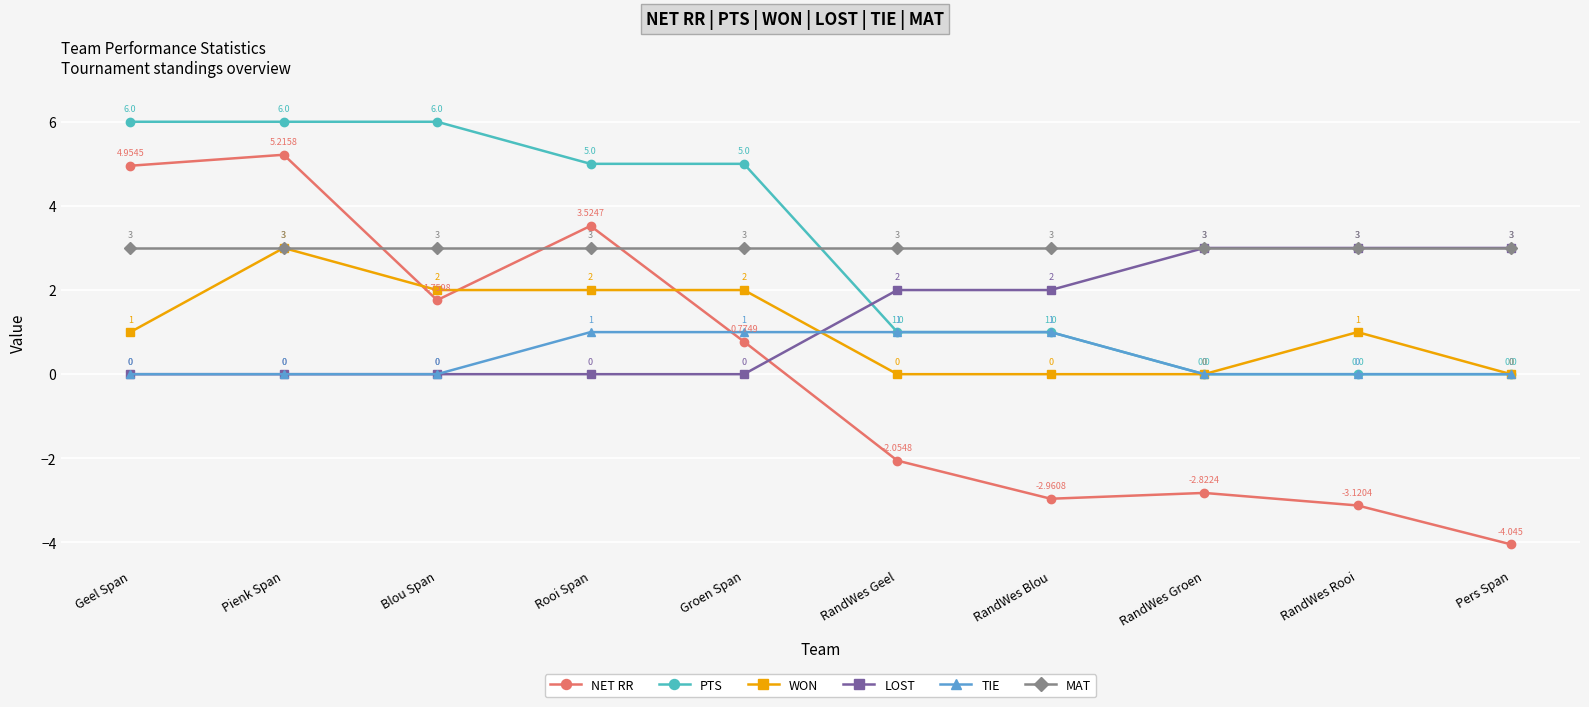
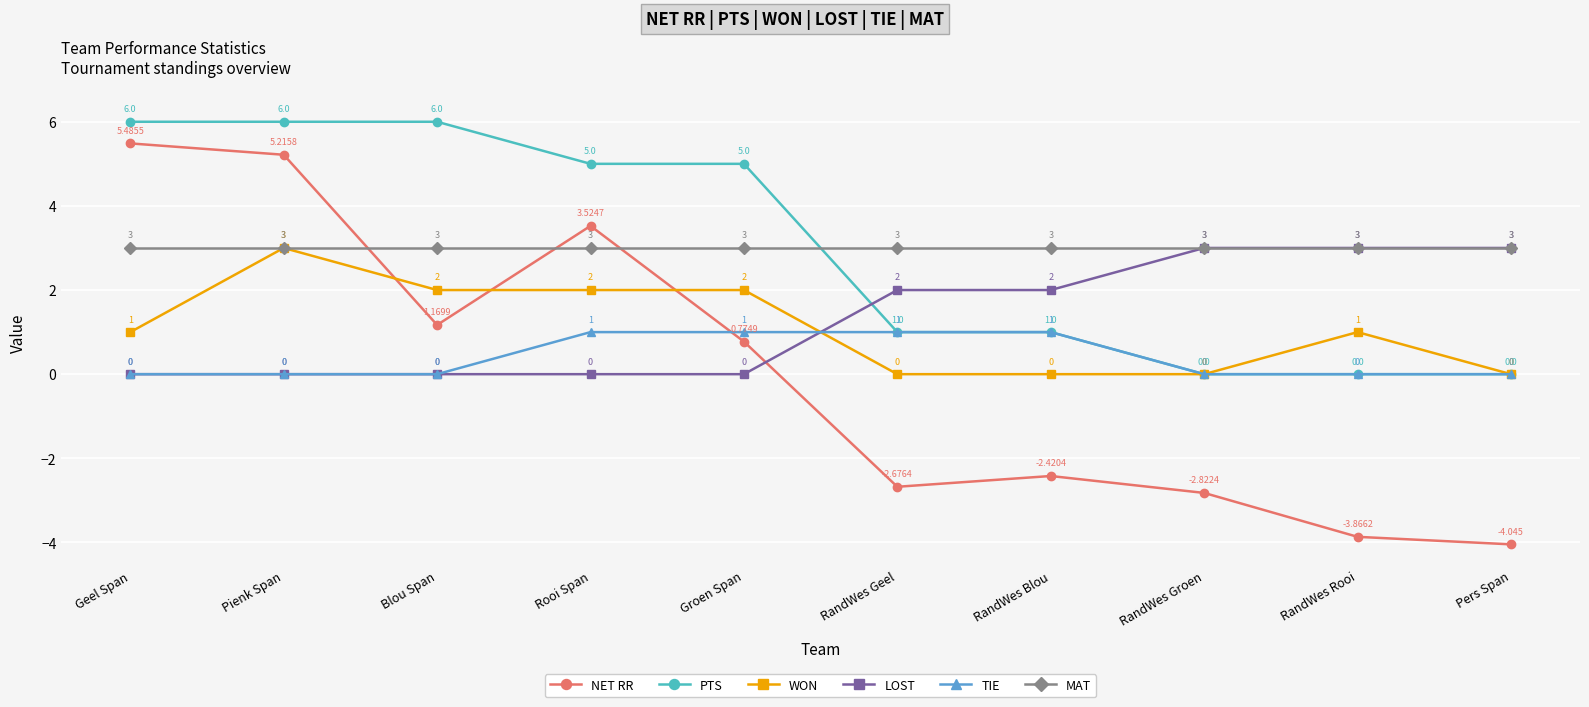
  {
    "NET RR": {
-     "Geel Span": 4.9545,
+     "Geel Span": 5.4855,
      "Pienk Span": 5.2158,
-     "Blou Span": 1.7598,
+     "Blou Span": 1.1699,
      "Rooi Span": 3.5247,
-     "RandWes Geel": -2.0548,
-     "RandWes Blou": -2.9608,
+     "RandWes Geel": -2.6764,
+     "RandWes Blou": -2.4204,
      "RandWes Groen": -2.8224,
-     "RandWes Rooi": -3.1204,
+     "RandWes Rooi": -3.8662,
      "Pers Span": -4.045
    },
    "WON": {
      "Geel Span": 1,
      "Blou Span": 2,
      "Rooi Span": 2,
      "Groen Span": 2,
      "RandWes Geel": 0,
      "RandWes Blou": 0,
      "RandWes Rooi": 1
    }
  }
